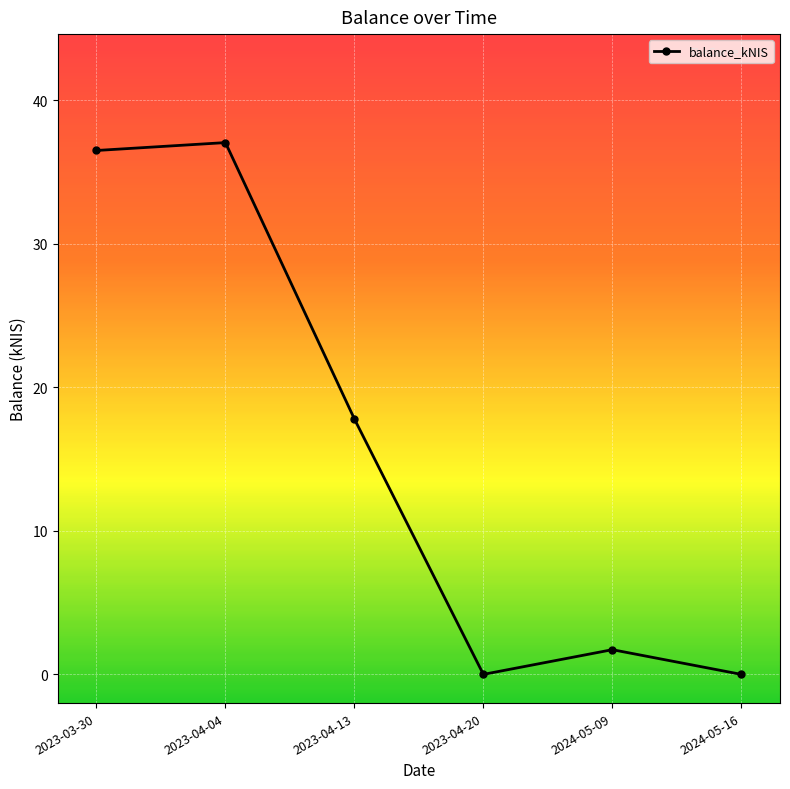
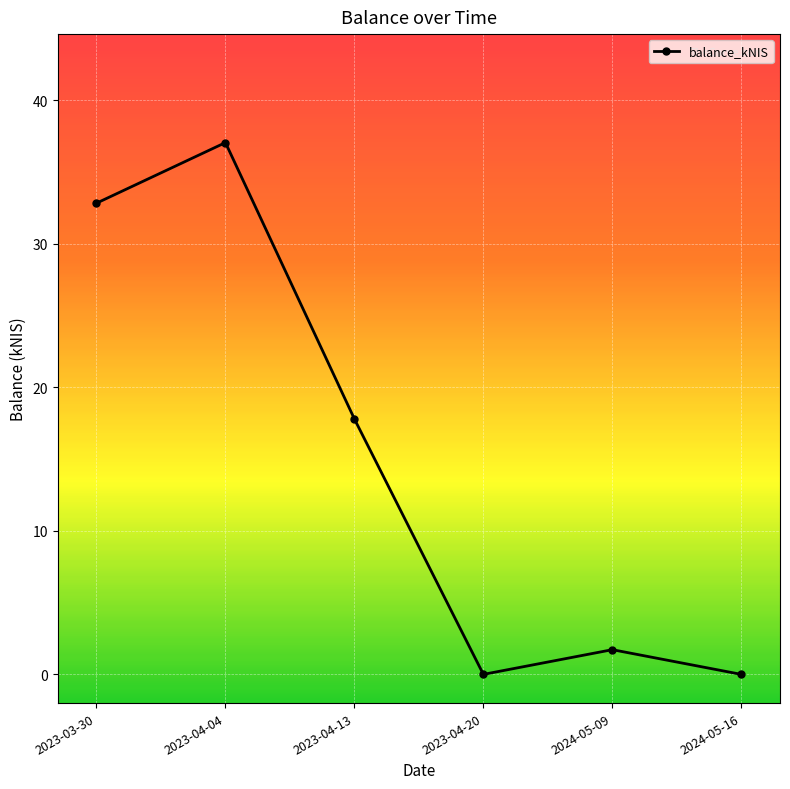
  {
-   "2023-03-30": 36.5,
+   "2023-03-30": 32.8,
    "2023-04-04": 37.0,
    "2023-04-13": 17.8,
    "2023-04-20": 0.0,
    "2024-05-09": 1.7,
    "2024-05-16": 0.0
  }
